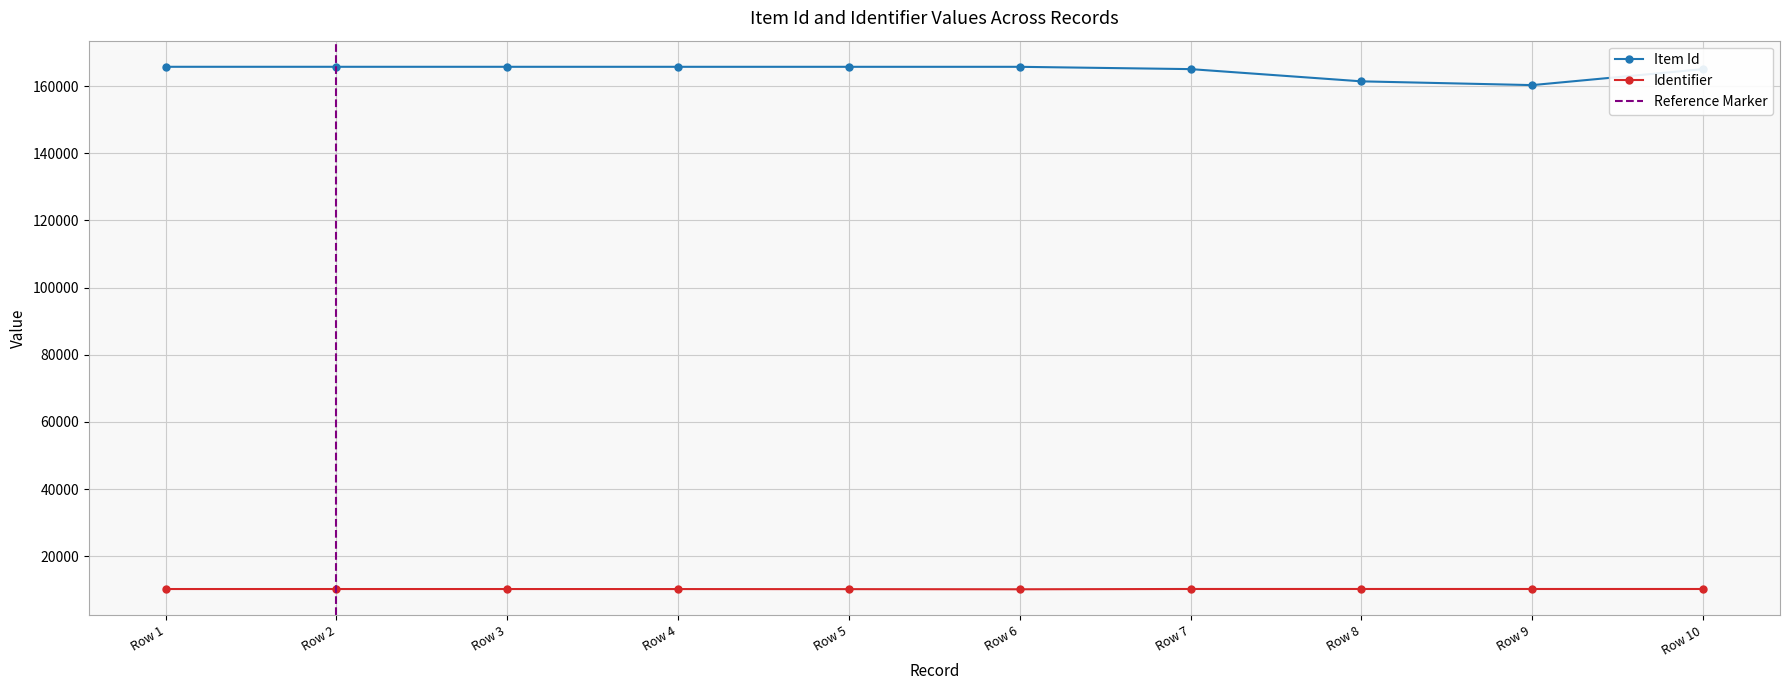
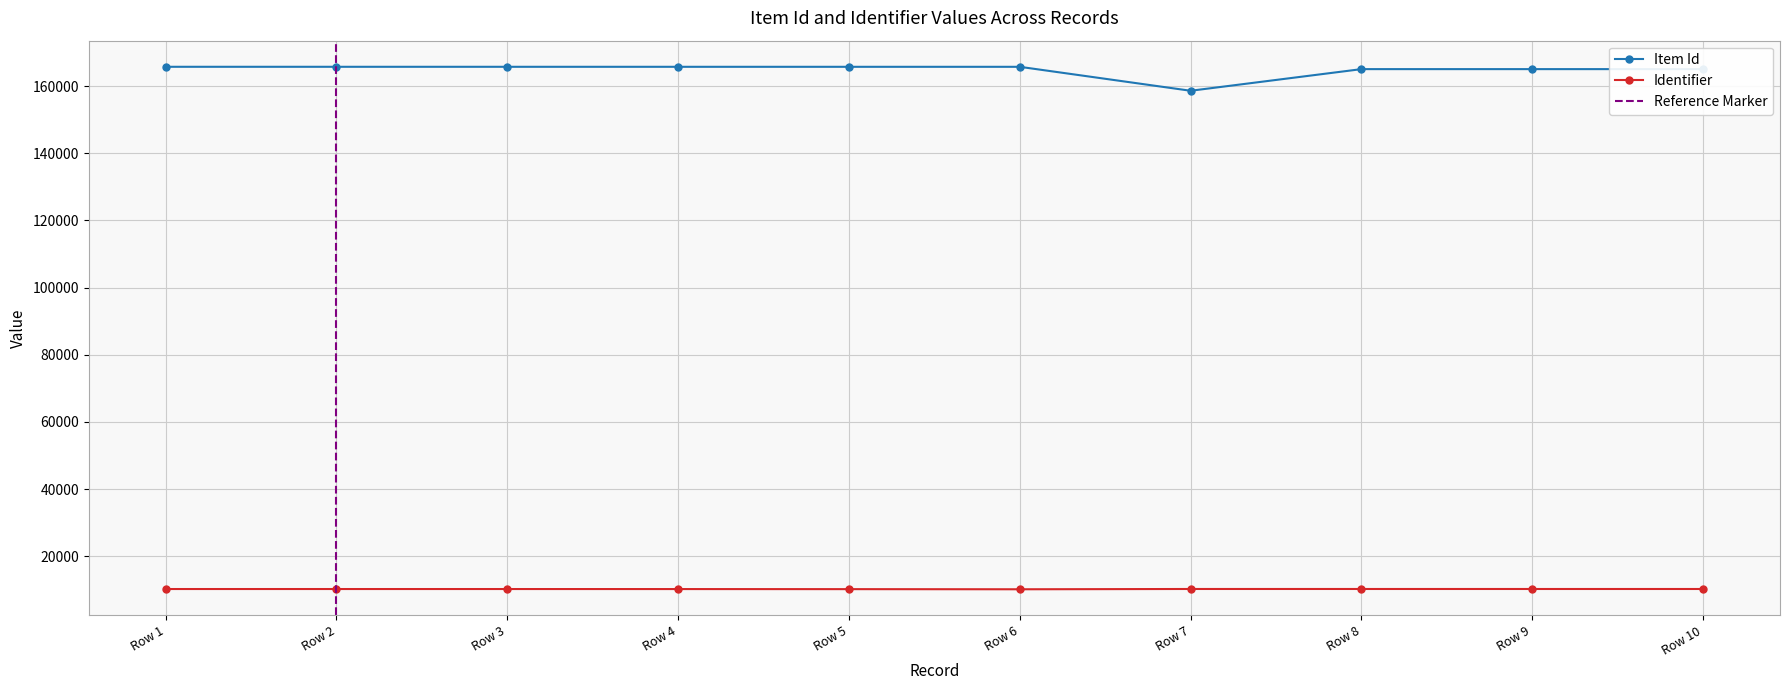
  {
    "Item Id": {
      "Row 1": 166000,
      "Row 2": 166000,
      "Row 3": 166000,
      "Row 4": 166000,
      "Row 5": 166000,
      "Row 6": 166000,
-     "Row 7": 165000,
-     "Row 8": 161000,
-     "Row 9": 160000
+     "Row 7": 159000,
+     "Row 8": 165000,
+     "Row 9": 165000
    },
    "Identifier": {
      "Row 1": 10000,
      "Row 2": 10000,
      "Row 3": 10000,
      "Row 4": 10000,
      "Row 5": 10000,
      "Row 6": 10000,
      "Row 7": 10000,
      "Row 8": 10000,
      "Row 9": 10000,
      "Row 10": 10000
    }
  }
